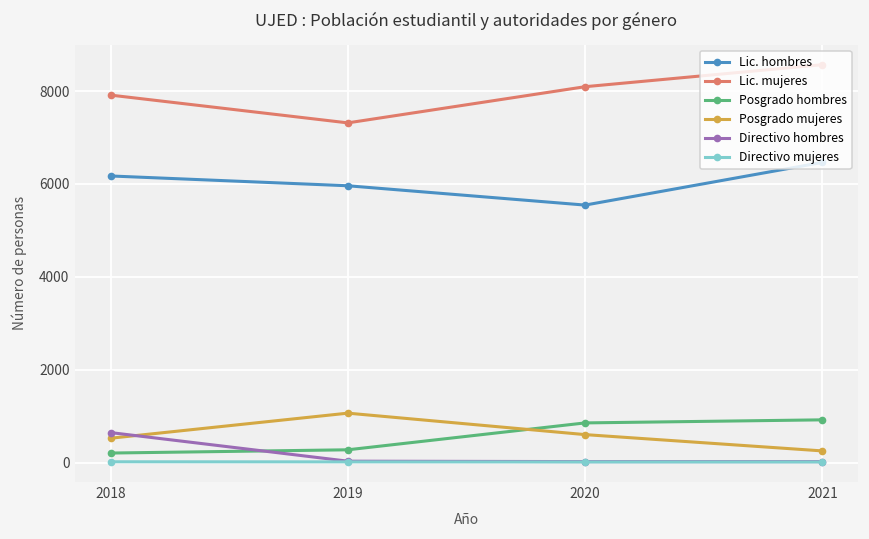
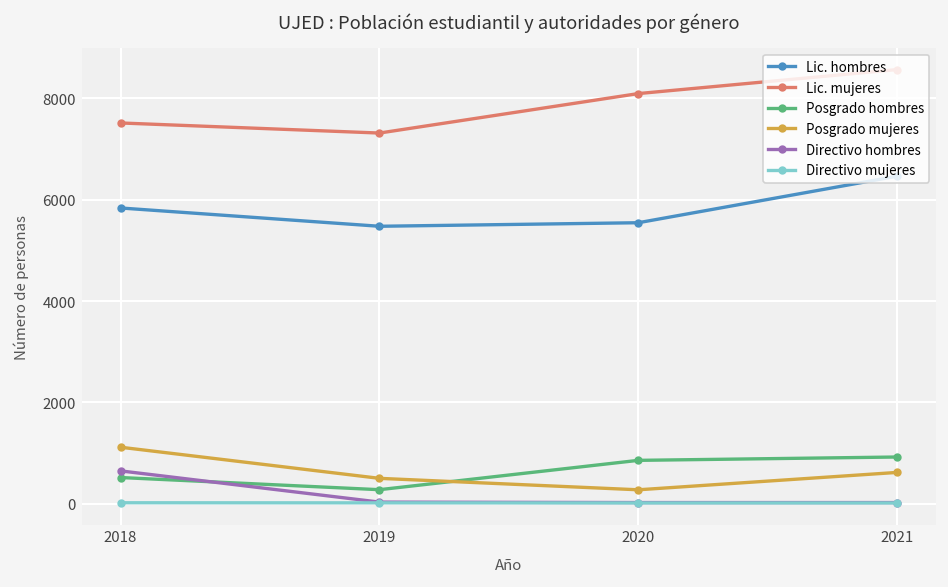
  {
    "Lic. hombres": {
-     "2018": 6200,
-     "2019": 6000,
+     "2018": 5800,
+     "2019": 5500,
      "2020": 5500,
      "2021": 6500
    },
    "Lic. mujeres": {
-     "2018": 7900,
+     "2018": 7500,
      "2019": 7300,
      "2020": 8100
    },
    "Posgrado hombres": {
-     "2018": 200,
+     "2018": 500,
      "2019": 300,
      "2020": 900,
      "2021": 900
    },
    "Posgrado mujeres": {
-     "2018": 500,
-     "2019": 1100,
-     "2020": 600,
-     "2021": 300
+     "2018": 1100,
+     "2019": 500,
+     "2020": 300,
+     "2021": 600
    },
    "Directivo hombres": {
      "2018": 600
    },
    "Directivo mujeres": {
      "2018": 0
    }
  }
